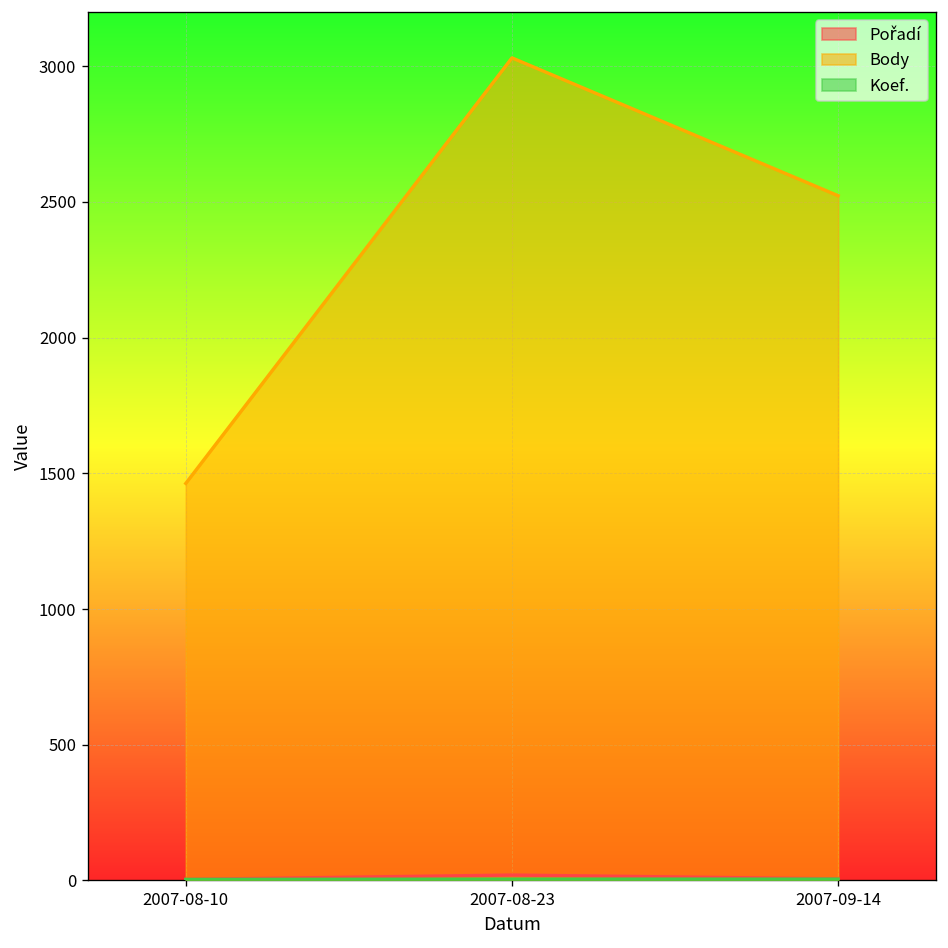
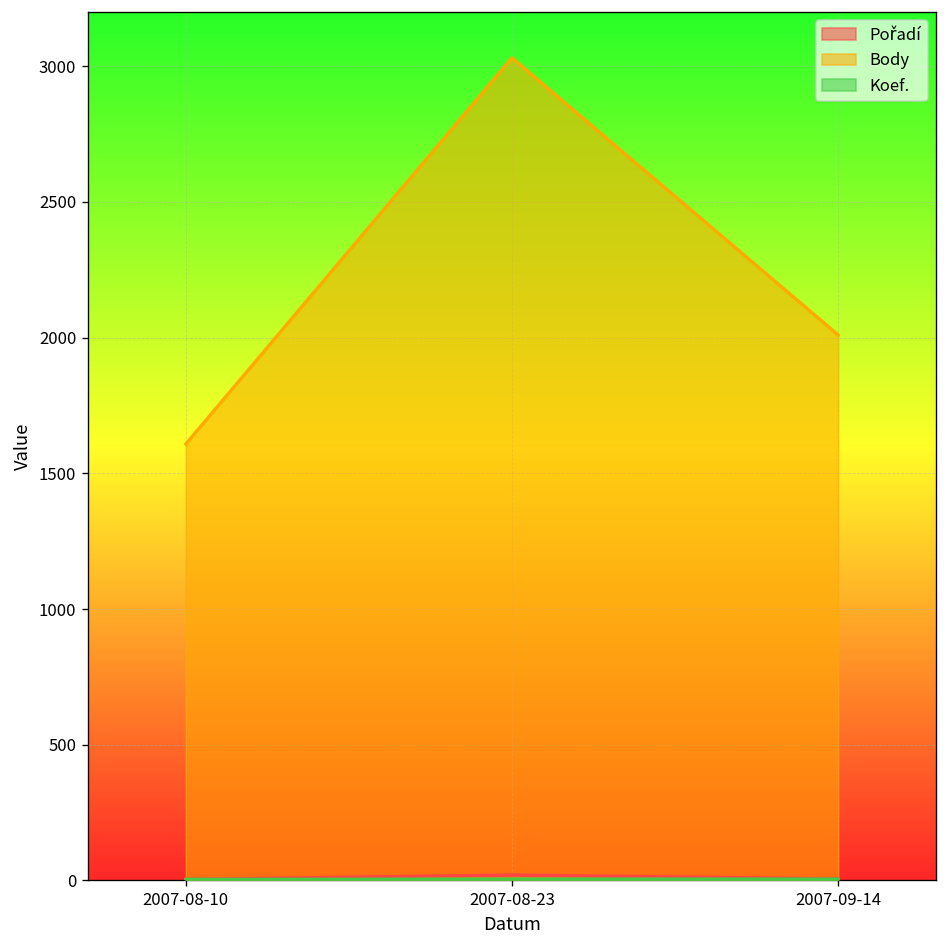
  {
    "Pořadí": {
      "2007-08-23": 20
    },
    "Body": {
-     "2007-08-10": 1460,
+     "2007-08-10": 1610,
      "2007-08-23": 3030,
-     "2007-09-14": 2520
+     "2007-09-14": 2010
    },
    "Koef.": {
      "2007-08-23": 10
    }
  }
